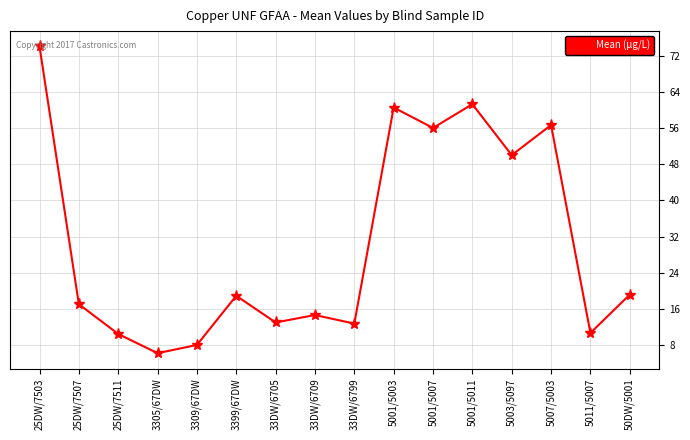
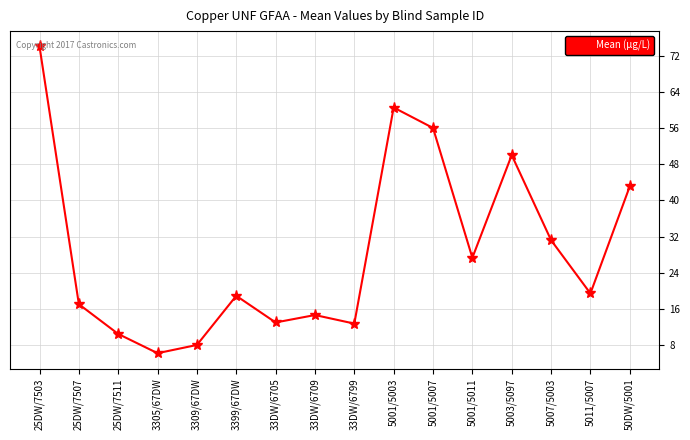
  {
    "25DW/7507": 17,
    "25DW/7511": 11,
    "3305/67DW": 6,
    "3309/67DW": 8,
    "3399/67DW": 19,
    "33DW/6705": 13,
    "33DW/6709": 15,
    "33DW/6799": 13,
    "5001/5003": 61,
    "5001/5007": 56,
-   "5001/5011": 61,
+   "5001/5011": 27,
    "5003/5097": 50,
-   "5007/5003": 57,
-   "5011/5007": 11,
-   "50DW/5001": 19
+   "5007/5003": 31,
+   "5011/5007": 19,
+   "50DW/5001": 43
  }
